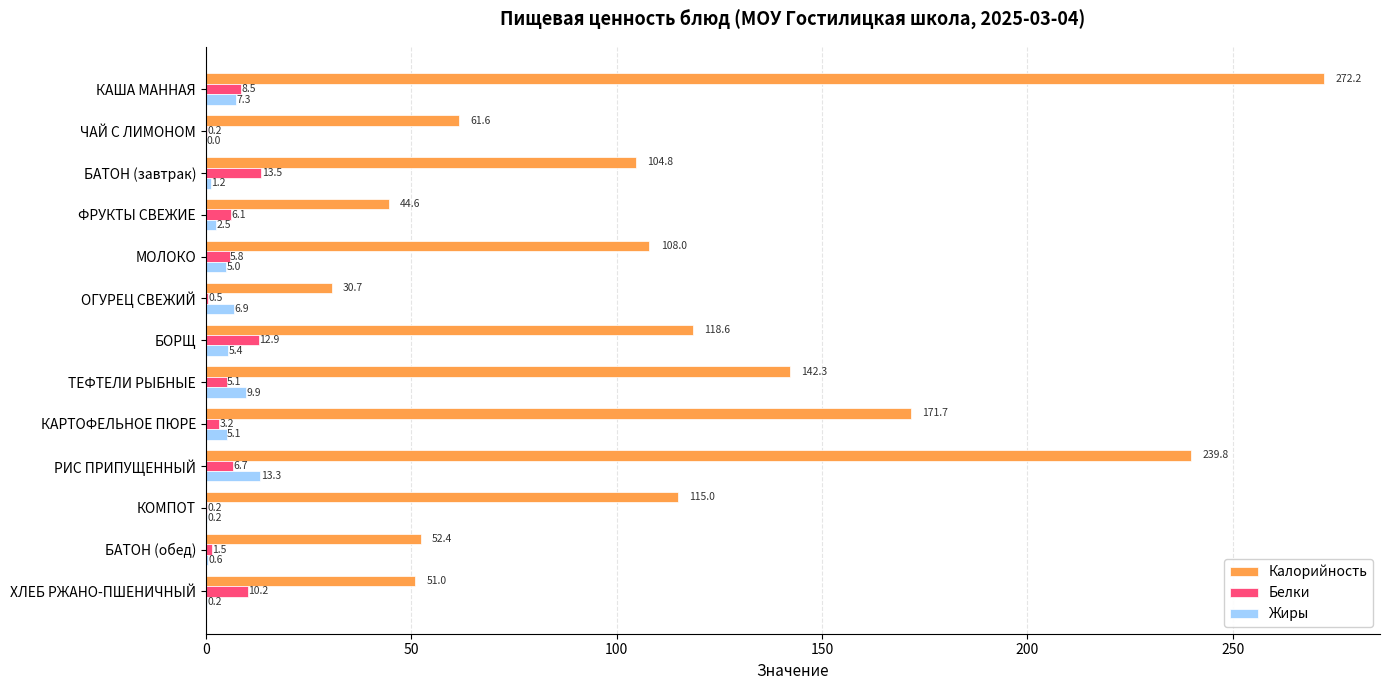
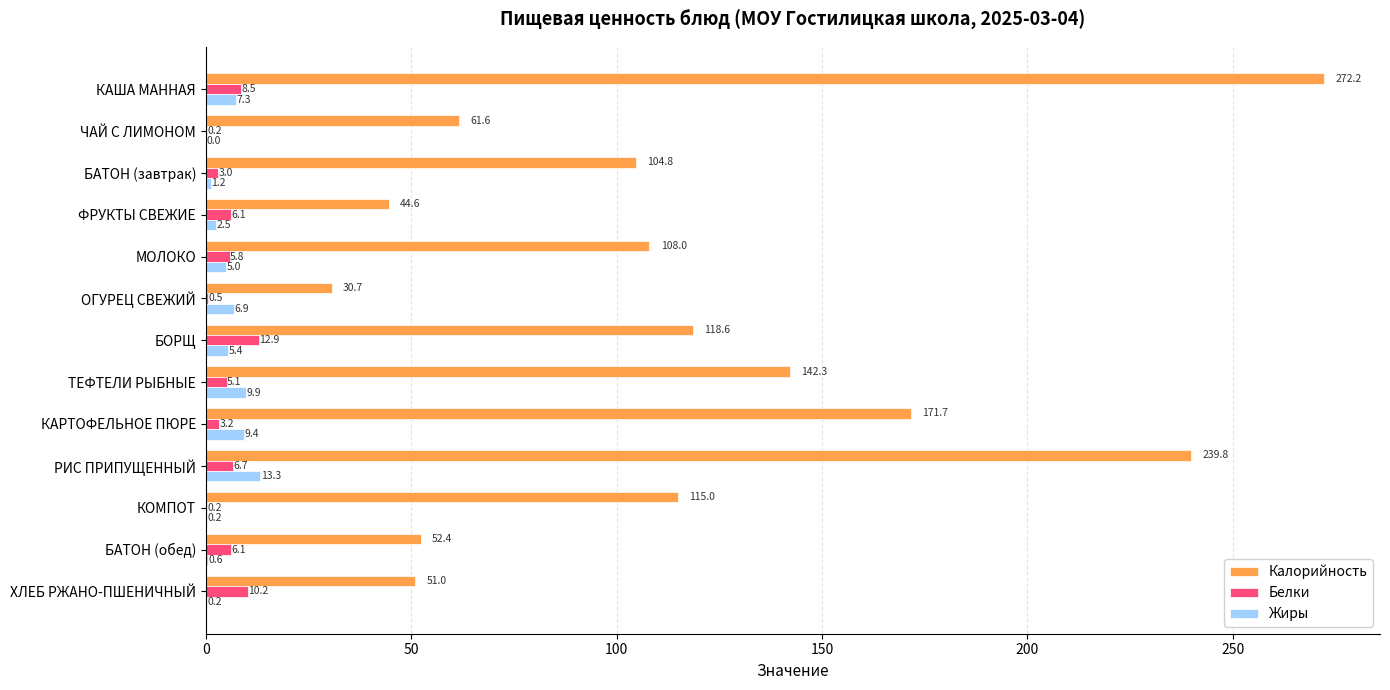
  {
    "Калорийность": {
      "КАША МАННАЯ": 272.2,
      "ЧАЙ С ЛИМОНОМ": 61.6,
      "БАТОН (завтрак)": 104.8,
      "ФРУКТЫ СВЕЖИЕ": 44.6,
      "МОЛОКО": 108.0,
      "ОГУРЕЦ СВЕЖИЙ": 30.7,
      "БОРЩ": 118.6,
      "ТЕФТЕЛИ РЫБНЫЕ": 142.3,
      "КАРТОФЕЛЬНОЕ ПЮРЕ": 171.7,
      "РИС ПРИПУЩЕННЫЙ": 239.8,
      "КОМПОТ": 115.0,
      "БАТОН (обед)": 52.4,
      "ХЛЕБ РЖАНО-ПШЕНИЧНЫЙ": 51.0
    },
    "Белки": {
      "КАША МАННАЯ": 8.5,
      "ЧАЙ С ЛИМОНОМ": 0.2,
-     "БАТОН (завтрак)": 13.5,
+     "БАТОН (завтрак)": 3.0,
      "ФРУКТЫ СВЕЖИЕ": 6.1,
      "МОЛОКО": 5.8,
      "ОГУРЕЦ СВЕЖИЙ": 0.5,
      "БОРЩ": 12.9,
      "ТЕФТЕЛИ РЫБНЫЕ": 5.1,
      "КАРТОФЕЛЬНОЕ ПЮРЕ": 3.2,
      "РИС ПРИПУЩЕННЫЙ": 6.7,
      "КОМПОТ": 0.2,
-     "БАТОН (обед)": 1.5,
+     "БАТОН (обед)": 6.1,
      "ХЛЕБ РЖАНО-ПШЕНИЧНЫЙ": 10.2
    },
    "Жиры": {
      "КАША МАННАЯ": 7.3,
      "ЧАЙ С ЛИМОНОМ": 0.0,
      "БАТОН (завтрак)": 1.2,
      "ФРУКТЫ СВЕЖИЕ": 2.5,
      "МОЛОКО": 5.0,
      "ОГУРЕЦ СВЕЖИЙ": 6.9,
      "БОРЩ": 5.4,
      "ТЕФТЕЛИ РЫБНЫЕ": 9.9,
-     "КАРТОФЕЛЬНОЕ ПЮРЕ": 5.1,
+     "КАРТОФЕЛЬНОЕ ПЮРЕ": 9.4,
      "РИС ПРИПУЩЕННЫЙ": 13.3,
      "КОМПОТ": 0.2,
      "БАТОН (обед)": 0.6,
      "ХЛЕБ РЖАНО-ПШЕНИЧНЫЙ": 0.2
    }
  }
